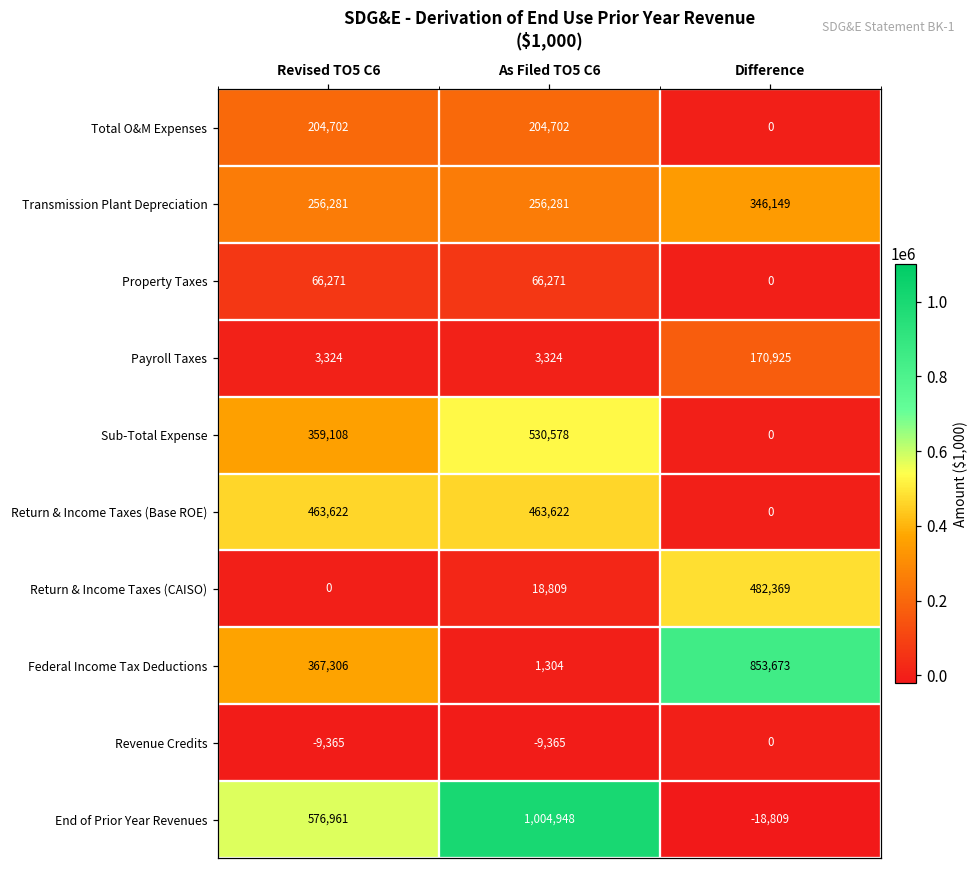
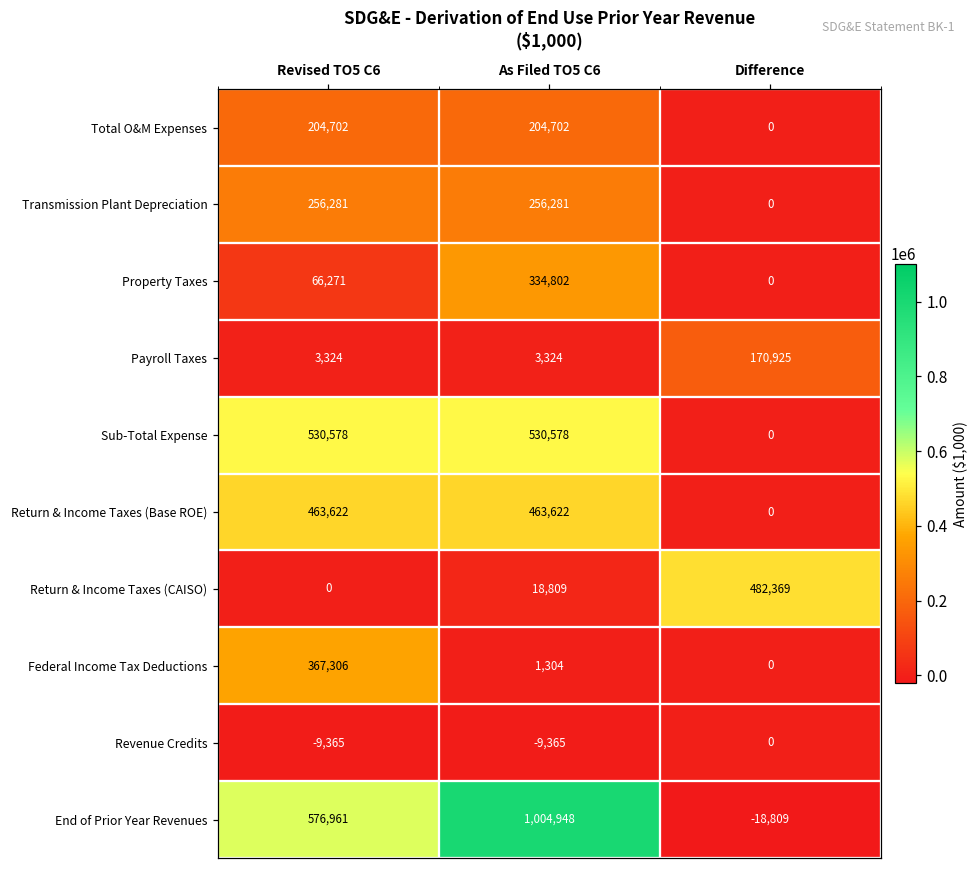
  {
    "Total O&M Expenses": {
      "Revised TO5 C6": "204,702",
      "As Filed TO5 C6": "204,702",
      "Difference": "0"
    },
    "Transmission Plant Depreciation": {
      "Revised TO5 C6": "256,281",
      "As Filed TO5 C6": "256,281",
-     "Difference": "346,149"
+     "Difference": "0"
    },
    "Property Taxes": {
      "Revised TO5 C6": "66,271",
-     "As Filed TO5 C6": "66,271",
+     "As Filed TO5 C6": "334,802",
      "Difference": "0"
    },
    "Payroll Taxes": {
      "Revised TO5 C6": "3,324",
      "As Filed TO5 C6": "3,324",
      "Difference": "170,925"
    },
    "Sub-Total Expense": {
-     "Revised TO5 C6": "359,108",
+     "Revised TO5 C6": "530,578",
      "As Filed TO5 C6": "530,578",
      "Difference": "0"
    },
    "Return & Income Taxes (Base ROE)": {
      "Revised TO5 C6": "463,622",
      "As Filed TO5 C6": "463,622",
      "Difference": "0"
    },
    "Return & Income Taxes (CAISO)": {
      "Revised TO5 C6": "0",
      "As Filed TO5 C6": "18,809",
      "Difference": "482,369"
    },
    "Federal Income Tax Deductions": {
      "Revised TO5 C6": "367,306",
      "As Filed TO5 C6": "1,304",
-     "Difference": "853,673"
+     "Difference": "0"
    },
    "Revenue Credits": {
      "Revised TO5 C6": "-9,365",
      "As Filed TO5 C6": "-9,365",
      "Difference": "0"
    },
    "End of Prior Year Revenues": {
      "Revised TO5 C6": "576,961",
      "As Filed TO5 C6": "1,004,948",
      "Difference": "-18,809"
    }
  }
